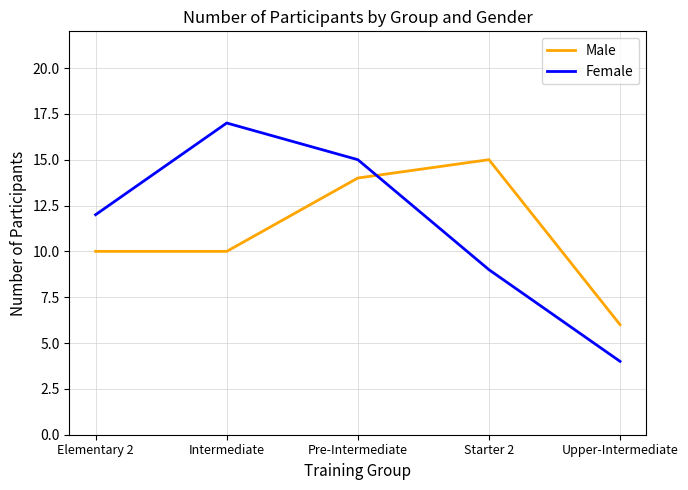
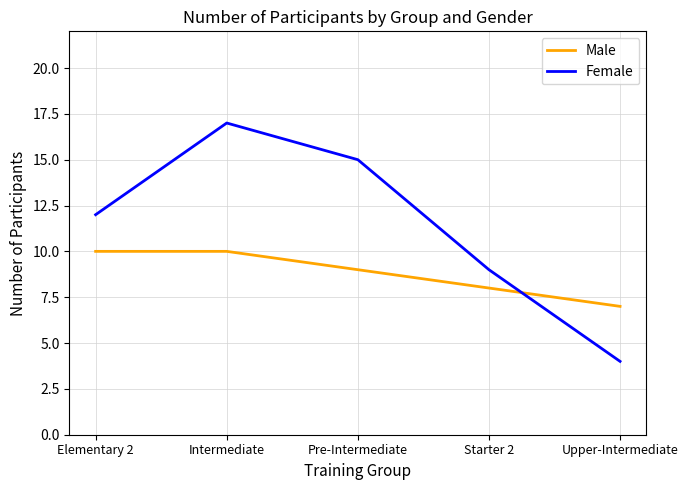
  {
    "Male": {
      "Elementary 2": 10,
      "Intermediate": 10,
-     "Pre-Intermediate": 14,
-     "Starter 2": 15,
-     "Upper-Intermediate": 6
+     "Pre-Intermediate": 9,
+     "Starter 2": 8,
+     "Upper-Intermediate": 7
    },
    "Female": {
      "Elementary 2": 12,
      "Intermediate": 17,
      "Pre-Intermediate": 15,
      "Starter 2": 9,
      "Upper-Intermediate": 4
    }
  }
